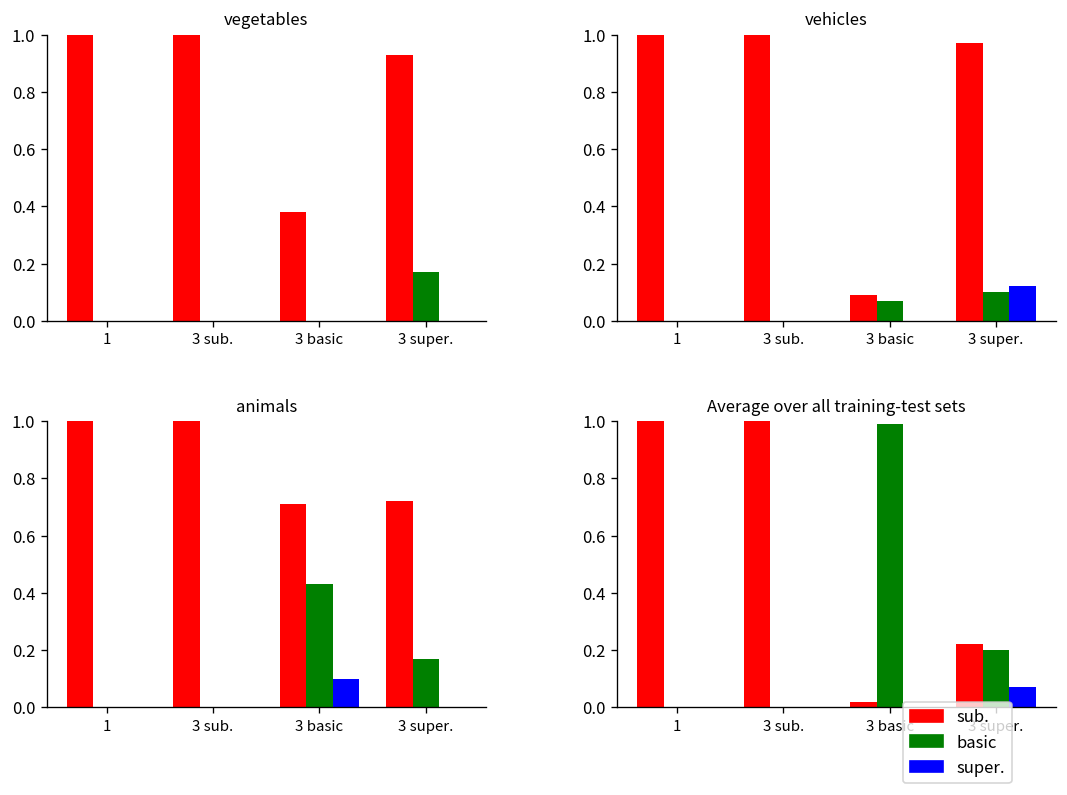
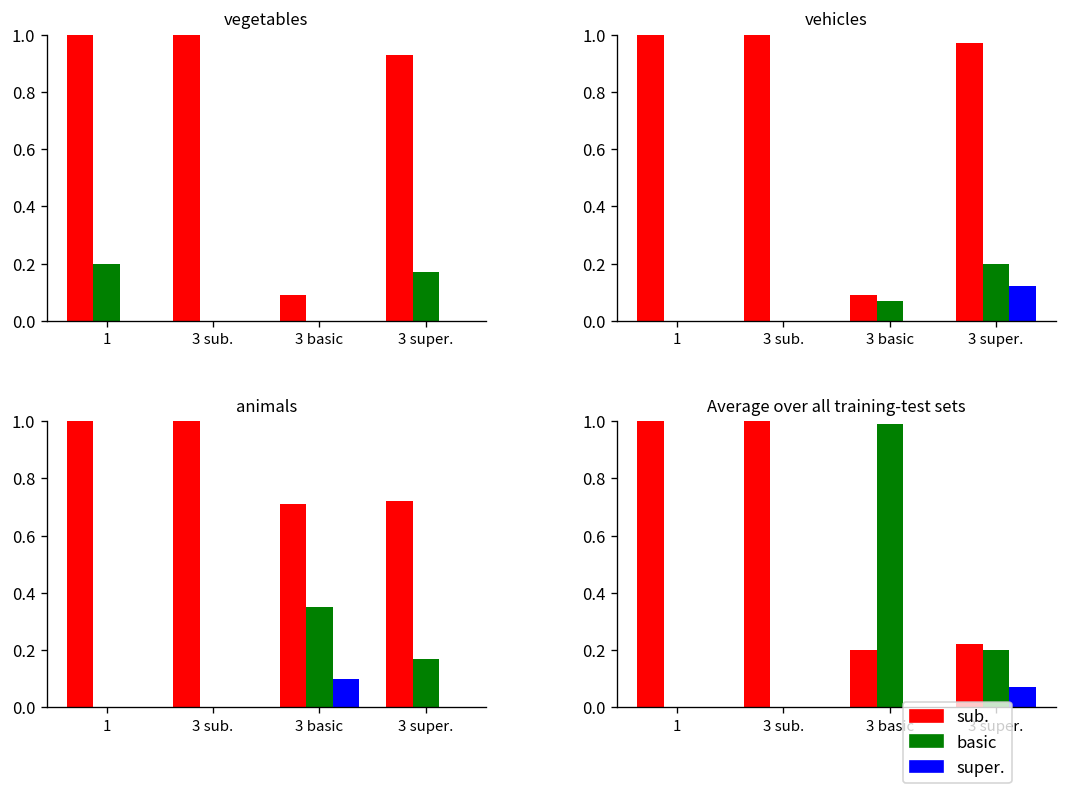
  {
    "vegetables": {
      "sub.": {
        "1": 1.00,
        "3 sub.": 1.00,
-       "3 basic": 0.38,
+       "3 basic": 0.09,
        "3 super.": 0.93
      },
      "basic": {
-       "1": 0.0,
+       "1": 0.2,
        "3 sub.": 0.0,
        "3 basic": 0.0,
        "3 super.": 0.17
      },
      "super.": {
        "1": 0.00,
        "3 sub.": 0.00,
        "3 basic": 0.00,
        "3 super.": 0.00
      }
    },
    "vehicles": {
      "sub.": {
        "1": 1.0,
        "3 sub.": 1.0,
        "3 basic": 0.1,
        "3 super.": 0.97
      },
      "basic": {
        "1": 0.0,
        "3 sub.": 0.0,
        "3 basic": 0.07,
-       "3 super.": 0.1
+       "3 super.": 0.2
      },
      "super.": {
        "1": 0.0,
        "3 sub.": 0.0,
        "3 basic": 0.0,
        "3 super.": 0.12
      }
    },
    "animals": {
      "sub.": {
        "1": 1.00,
        "3 sub.": 1.00,
        "3 basic": 0.71,
        "3 super.": 0.72
      },
      "basic": {
        "1": 0.00,
        "3 sub.": 0.00,
-       "3 basic": 0.43,
+       "3 basic": 0.35,
        "3 super.": 0.17
      },
      "super.": {
        "1": 0.00,
        "3 sub.": 0.00,
        "3 basic": 0.10,
        "3 super.": 0.00
      }
    },
    "Average over all training-test sets": {
      "sub.": {
        "1": 1.00,
        "3 sub.": 1.00,
-       "3 basic": 0.02,
+       "3 basic": 0.20,
        "3 super.": 0.22
      },
      "basic": {
        "1": 0.00,
        "3 sub.": 0.00,
        "3 basic": 0.99,
        "3 super.": 0.20
      },
      "super.": {
        "1": 0.00,
        "3 sub.": 0.00,
        "3 super.": 0.07
      }
    }
  }
